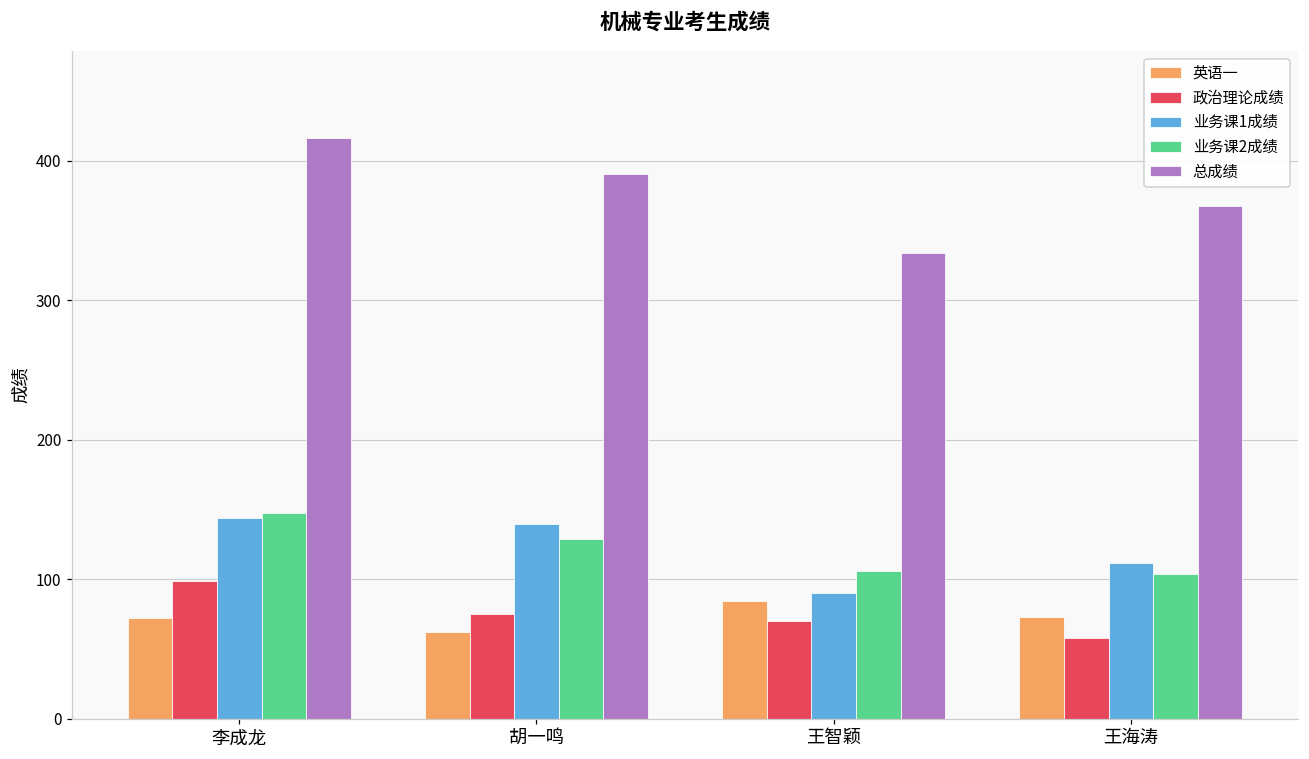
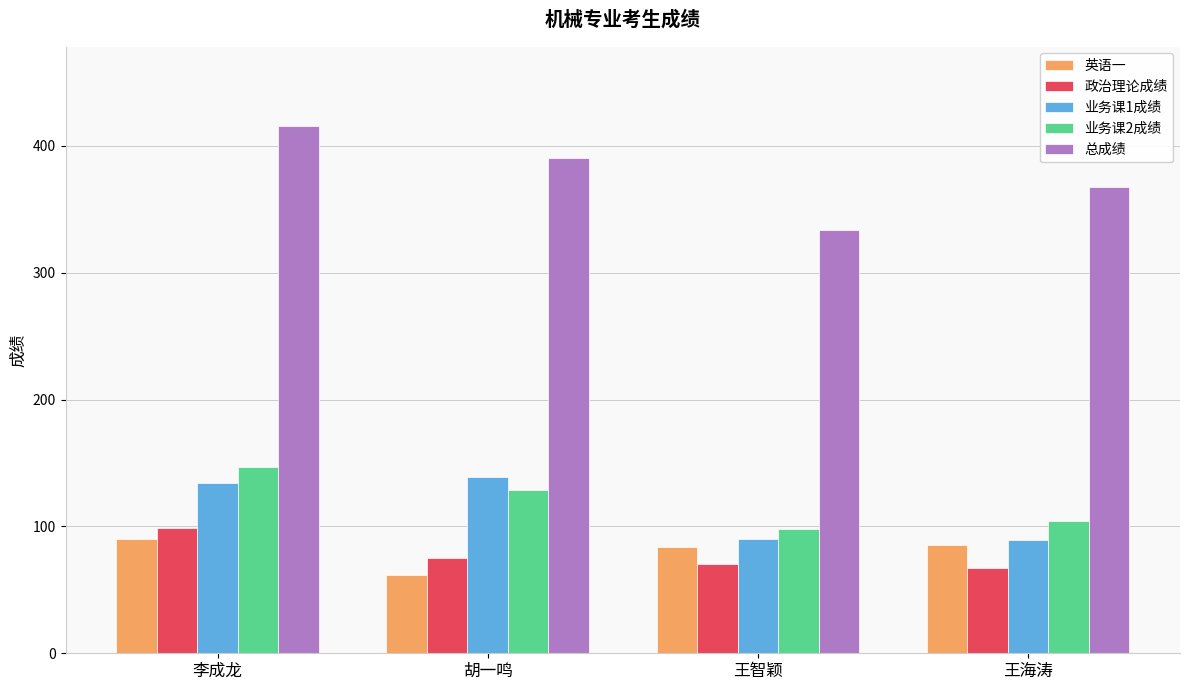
  {
    "英语一": {
-     "李成龙": 72,
+     "李成龙": 90,
      "胡一鸣": 62,
      "王智颖": 84,
-     "王海涛": 73
+     "王海涛": 86
    },
    "政治理论成绩": {
      "李成龙": 99,
      "胡一鸣": 75,
      "王智颖": 70,
-     "王海涛": 58
+     "王海涛": 67
    },
    "业务课1成绩": {
-     "李成龙": 144,
+     "李成龙": 134,
      "胡一鸣": 139,
      "王智颖": 90,
-     "王海涛": 111
+     "王海涛": 89
    },
    "业务课2成绩": {
      "李成龙": 147,
      "胡一鸣": 129,
-     "王智颖": 106,
+     "王智颖": 98,
      "王海涛": 104
    },
    "总成绩": {
      "李成龙": 416,
      "胡一鸣": 390,
      "王智颖": 334,
      "王海涛": 368
    }
  }
